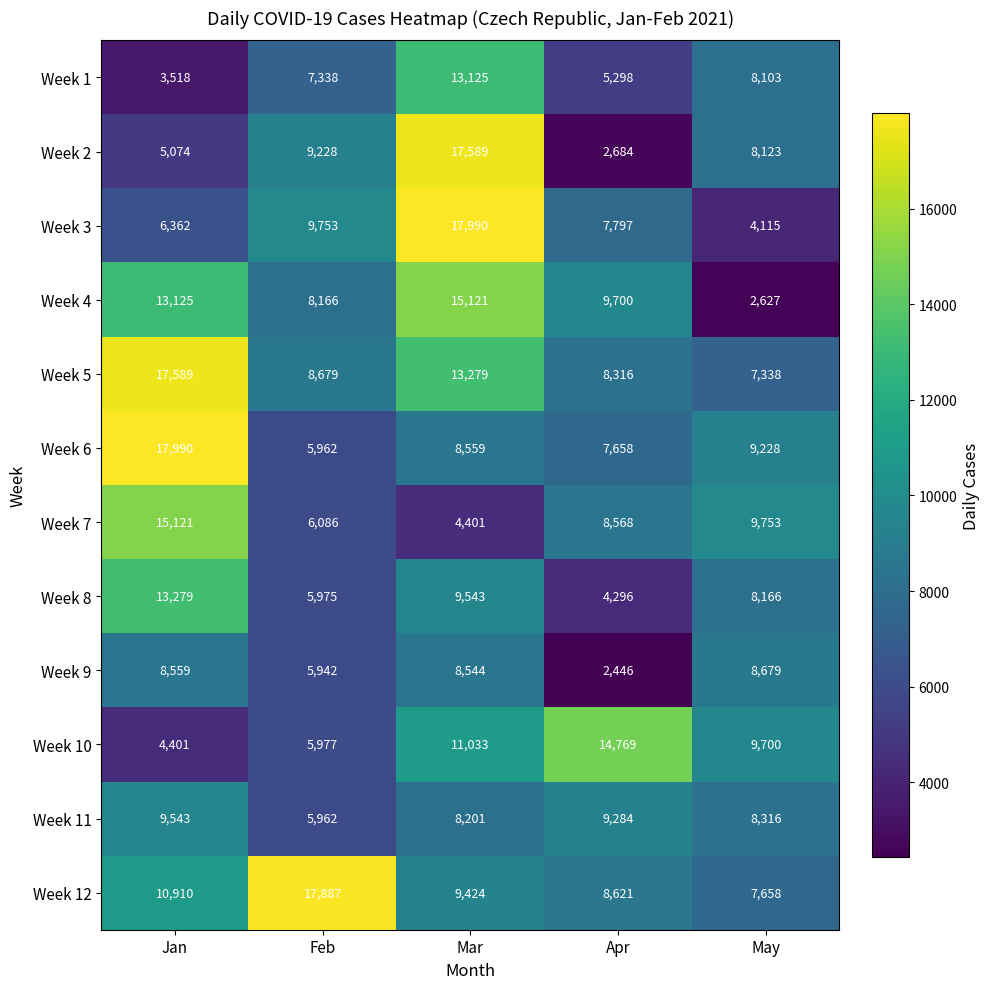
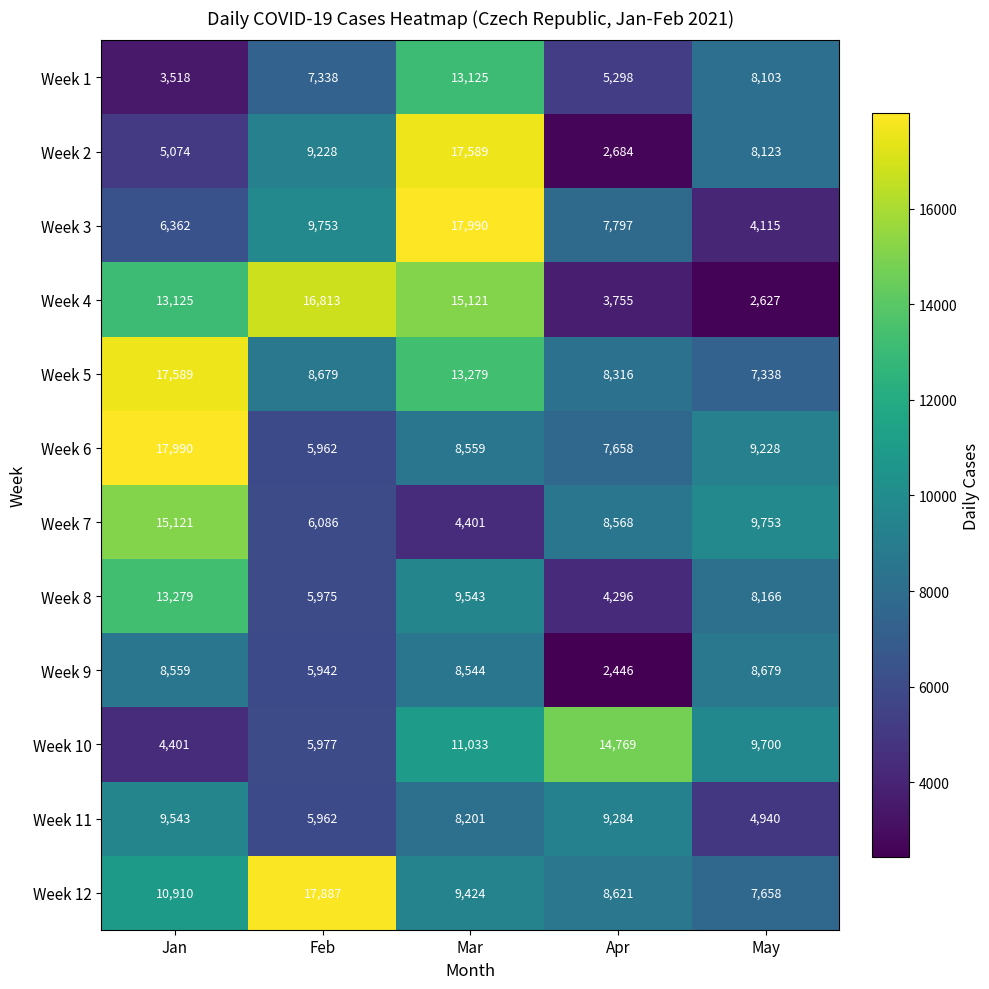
  {
    "Week 1": {
      "Jan": "3,518",
      "Feb": "7,338",
      "Mar": "13,125",
      "Apr": "5,298",
      "May": "8,103"
    },
    "Week 2": {
      "Jan": "5,074",
      "Feb": "9,228",
      "Mar": "17,589",
      "Apr": "2,684",
      "May": "8,123"
    },
    "Week 3": {
      "Jan": "6,362",
      "Feb": "9,753",
      "Mar": "17,990",
      "Apr": "7,797",
      "May": "4,115"
    },
    "Week 4": {
      "Jan": "13,125",
-     "Feb": "8,166",
+     "Feb": "16,813",
      "Mar": "15,121",
-     "Apr": "9,700",
+     "Apr": "3,755",
      "May": "2,627"
    },
    "Week 5": {
      "Jan": "17,589",
      "Feb": "8,679",
      "Mar": "13,279",
      "Apr": "8,316",
      "May": "7,338"
    },
    "Week 6": {
      "Jan": "17,990",
      "Feb": "5,962",
      "Mar": "8,559",
      "Apr": "7,658",
      "May": "9,228"
    },
    "Week 7": {
      "Jan": "15,121",
      "Feb": "6,086",
      "Mar": "4,401",
      "Apr": "8,568",
      "May": "9,753"
    },
    "Week 8": {
      "Jan": "13,279",
      "Feb": "5,975",
      "Mar": "9,543",
      "Apr": "4,296",
      "May": "8,166"
    },
    "Week 9": {
      "Jan": "8,559",
      "Feb": "5,942",
      "Mar": "8,544",
      "Apr": "2,446",
      "May": "8,679"
    },
    "Week 10": {
      "Jan": "4,401",
      "Feb": "5,977",
      "Mar": "11,033",
      "Apr": "14,769",
      "May": "9,700"
    },
    "Week 11": {
      "Jan": "9,543",
      "Feb": "5,962",
      "Mar": "8,201",
      "Apr": "9,284",
-     "May": "8,316"
+     "May": "4,940"
    },
    "Week 12": {
      "Jan": "10,910",
      "Feb": "17,887",
      "Mar": "9,424",
      "Apr": "8,621",
      "May": "7,658"
    }
  }
